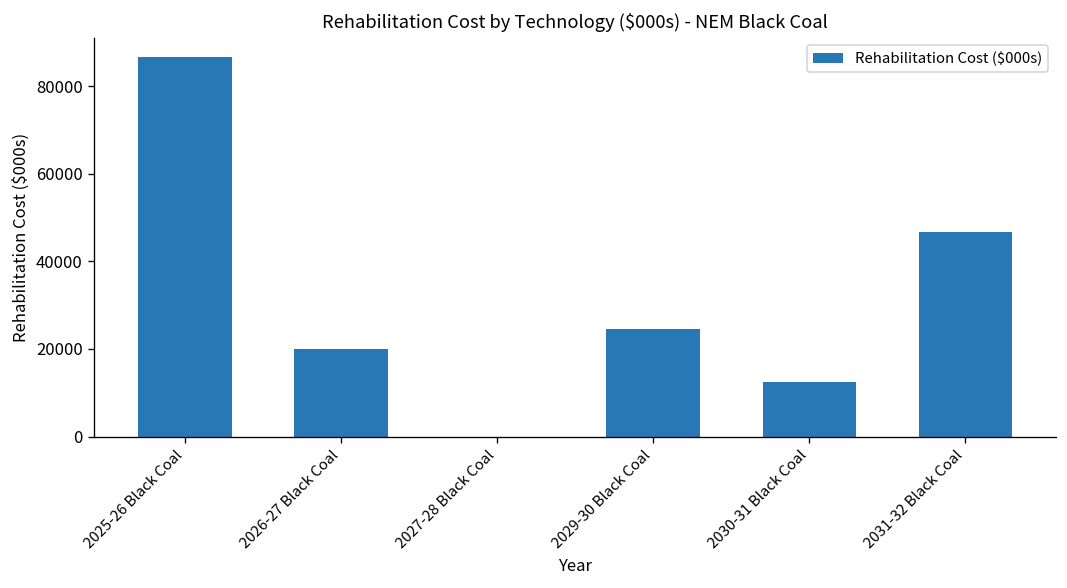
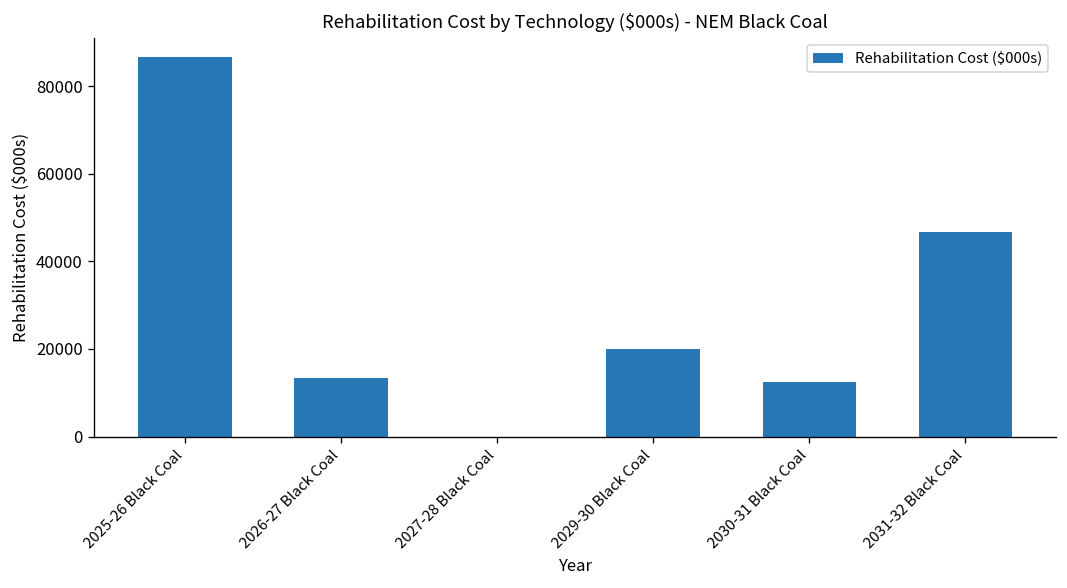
  {
    "2025-26 Black Coal": 87000,
-   "2026-27 Black Coal": 20000,
+   "2026-27 Black Coal": 13000,
    "2027-28 Black Coal": 0,
-   "2029-30 Black Coal": 25000,
+   "2029-30 Black Coal": 20000,
    "2030-31 Black Coal": 13000,
    "2031-32 Black Coal": 47000
  }
